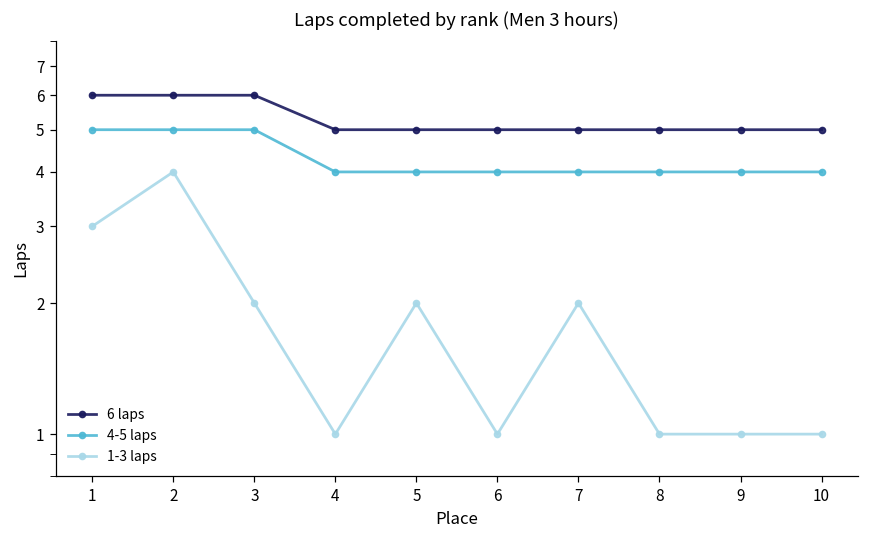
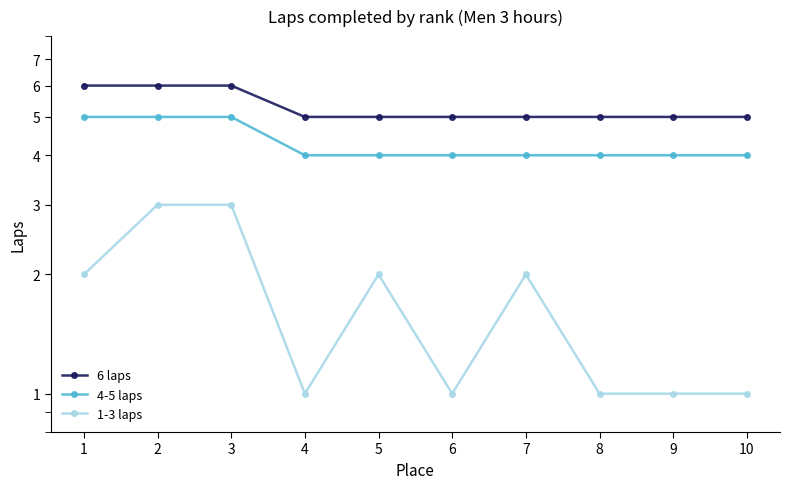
  {
    "6 laps": {
      "1": 6,
      "2": 6,
      "3": 6,
      "4": 5,
      "5": 5,
      "6": 5,
      "7": 5,
      "8": 5,
      "9": 5,
      "10": 5
    },
    "4-5 laps": {
      "1": 5,
      "2": 5,
      "3": 5,
      "4": 4,
      "5": 4,
      "6": 4,
      "7": 4,
      "8": 4,
      "9": 4,
      "10": 4
    },
    "1-3 laps": {
-     "1": 3,
-     "2": 4,
-     "3": 2,
+     "1": 2,
+     "2": 3,
+     "3": 3,
      "4": 1,
      "5": 2,
      "6": 1,
      "7": 2,
      "8": 1,
      "9": 1,
      "10": 1
    }
  }
